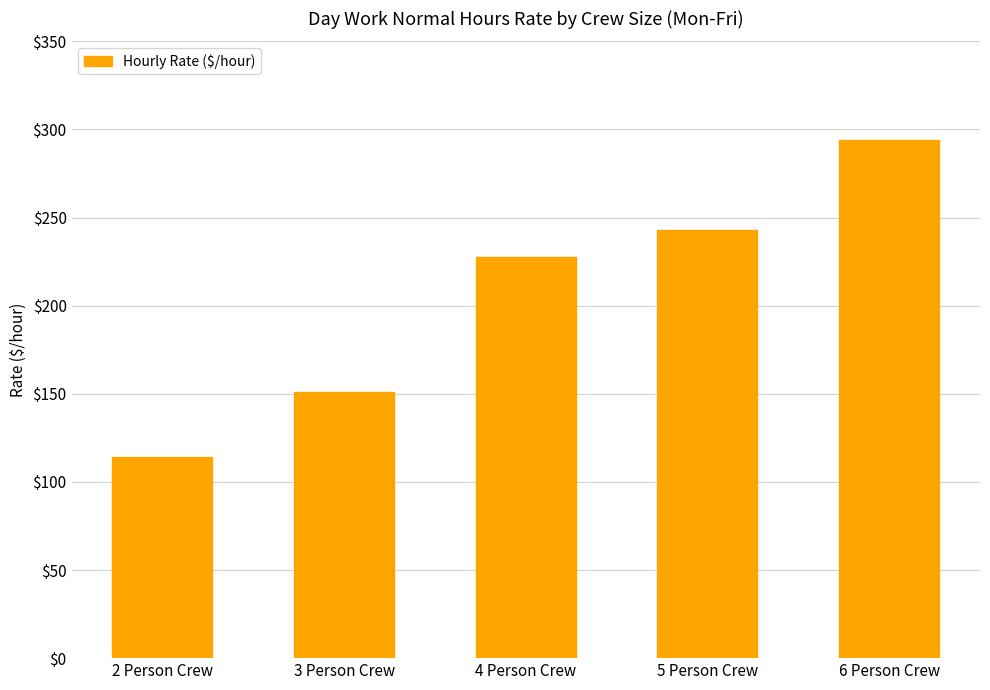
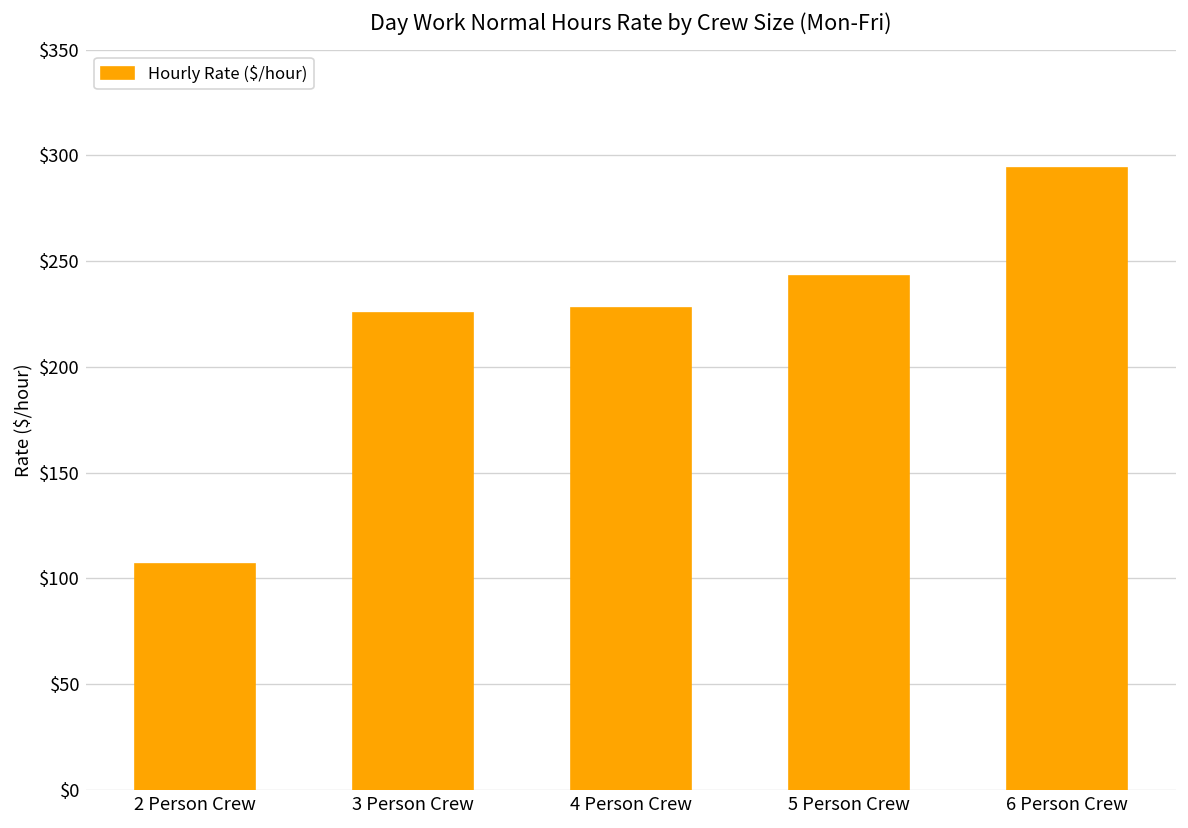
  {
-   "2 Person Crew": "$114",
-   "3 Person Crew": "$151",
+   "2 Person Crew": "$107",
+   "3 Person Crew": "$225",
    "4 Person Crew": "$228",
    "5 Person Crew": "$243",
    "6 Person Crew": "$294"
  }
